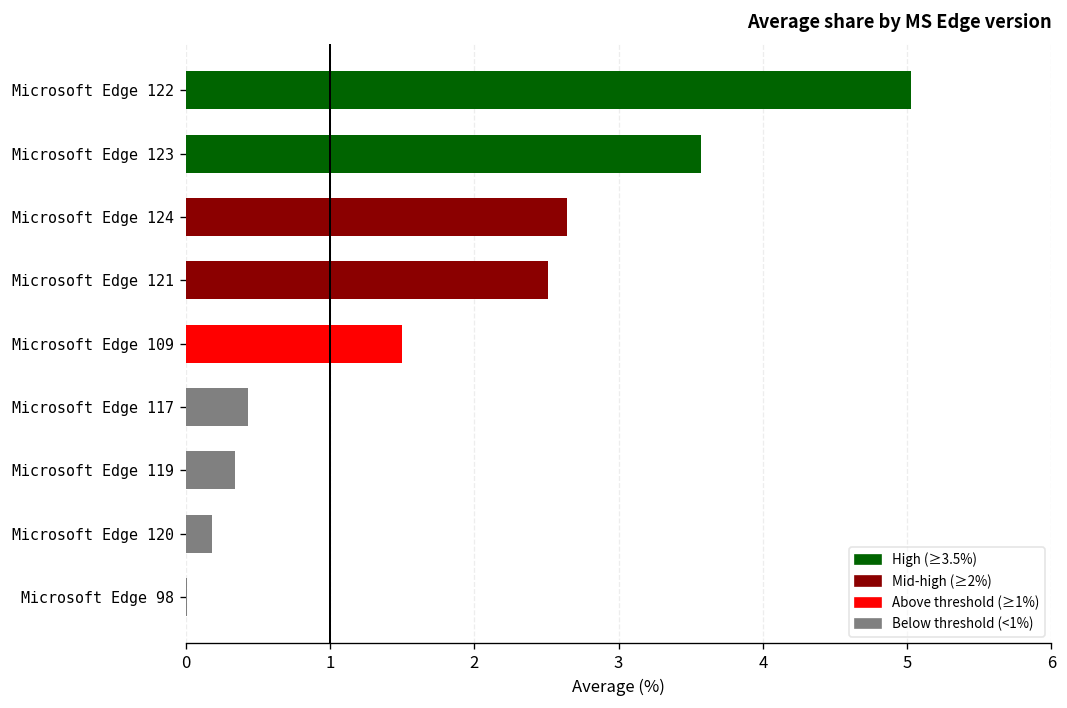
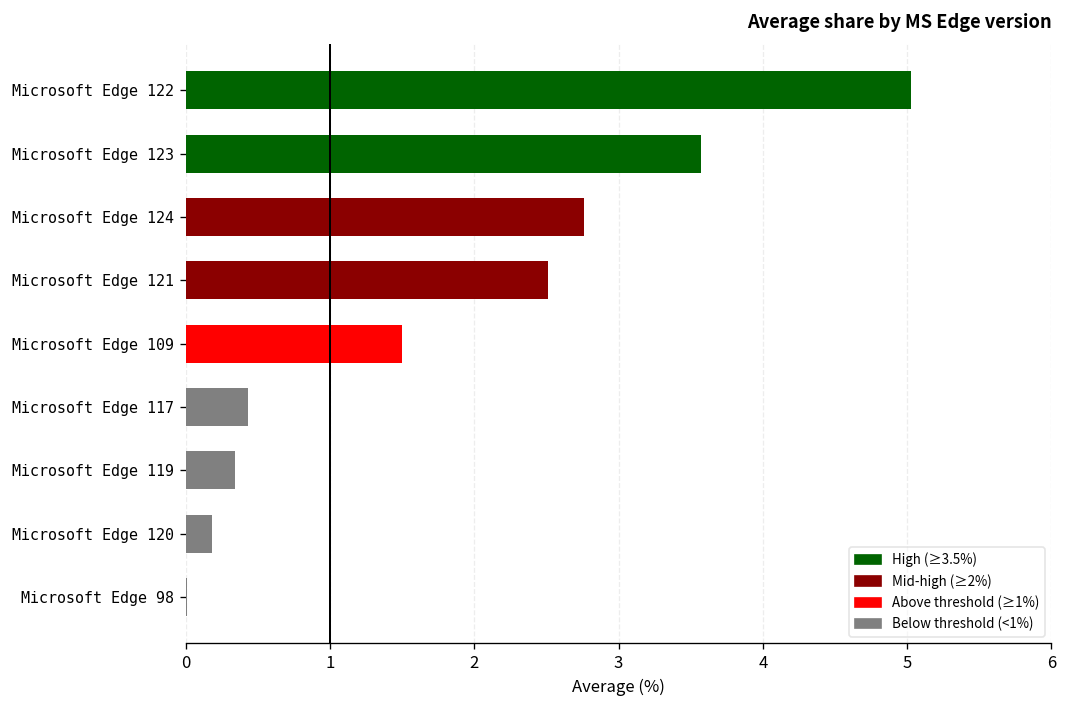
  {
    "Microsoft Edge 122": 5.03,
    "Microsoft Edge 123": 3.57,
-   "Microsoft Edge 124": 2.64,
+   "Microsoft Edge 124": 2.76,
    "Microsoft Edge 121": 2.51,
    "Microsoft Edge 109": 1.50,
    "Microsoft Edge 117": 0.43,
    "Microsoft Edge 119": 0.34,
    "Microsoft Edge 120": 0.18
  }
